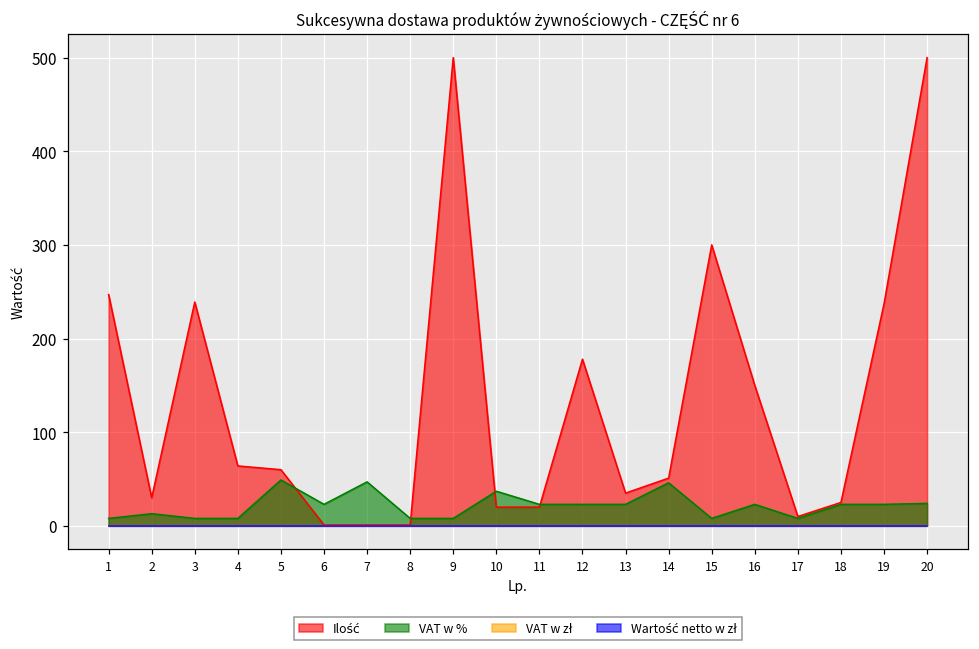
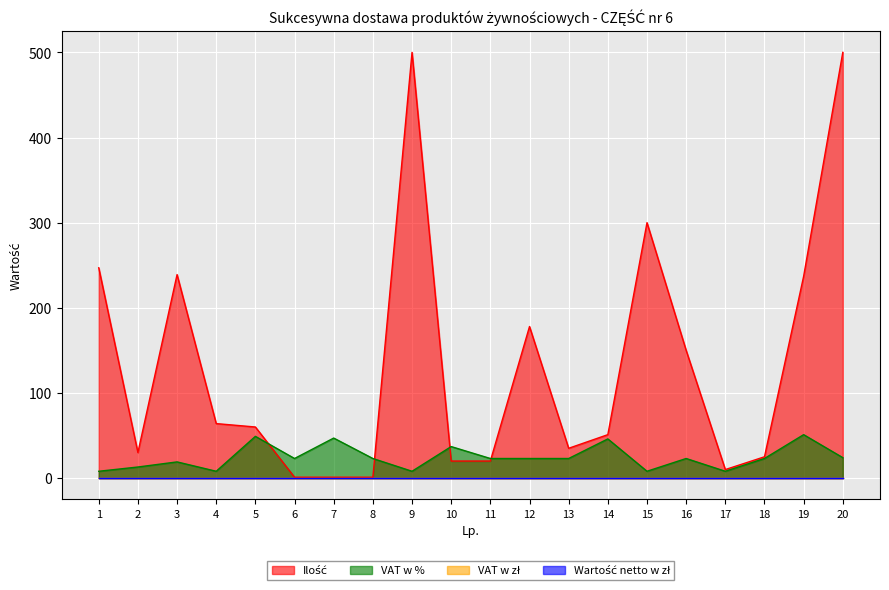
  {
    "Ilość": {
      "1": 250,
      "2": 30,
      "3": 240,
      "4": 60,
      "5": 60,
      "9": 500,
      "10": 20,
      "11": 20,
      "12": 180,
      "13": 40,
      "14": 50,
      "15": 300,
      "16": 150,
      "19": 240,
      "20": 500
    },
    "VAT w %": {
      "1": 10,
      "2": 10,
-     "3": 10,
+     "3": 20,
      "4": 10,
      "5": 50,
      "6": 20,
      "7": 50,
-     "8": 10,
+     "8": 20,
      "9": 10,
      "10": 40,
      "11": 20,
      "12": 20,
      "13": 20,
      "14": 50,
      "15": 10,
      "16": 20,
-     "19": 20,
+     "19": 50,
      "20": 20
    },
    "Wartość netto w zł": {
      "1": 0,
      "2": 0,
      "3": 0,
      "4": 0,
      "5": 0,
      "9": 0,
      "10": 0,
      "11": 0,
      "12": 0,
      "13": 0,
      "14": 0,
      "15": 0,
      "16": 0,
      "17": 0,
      "18": 0,
      "19": 0,
      "20": 0
    }
  }
